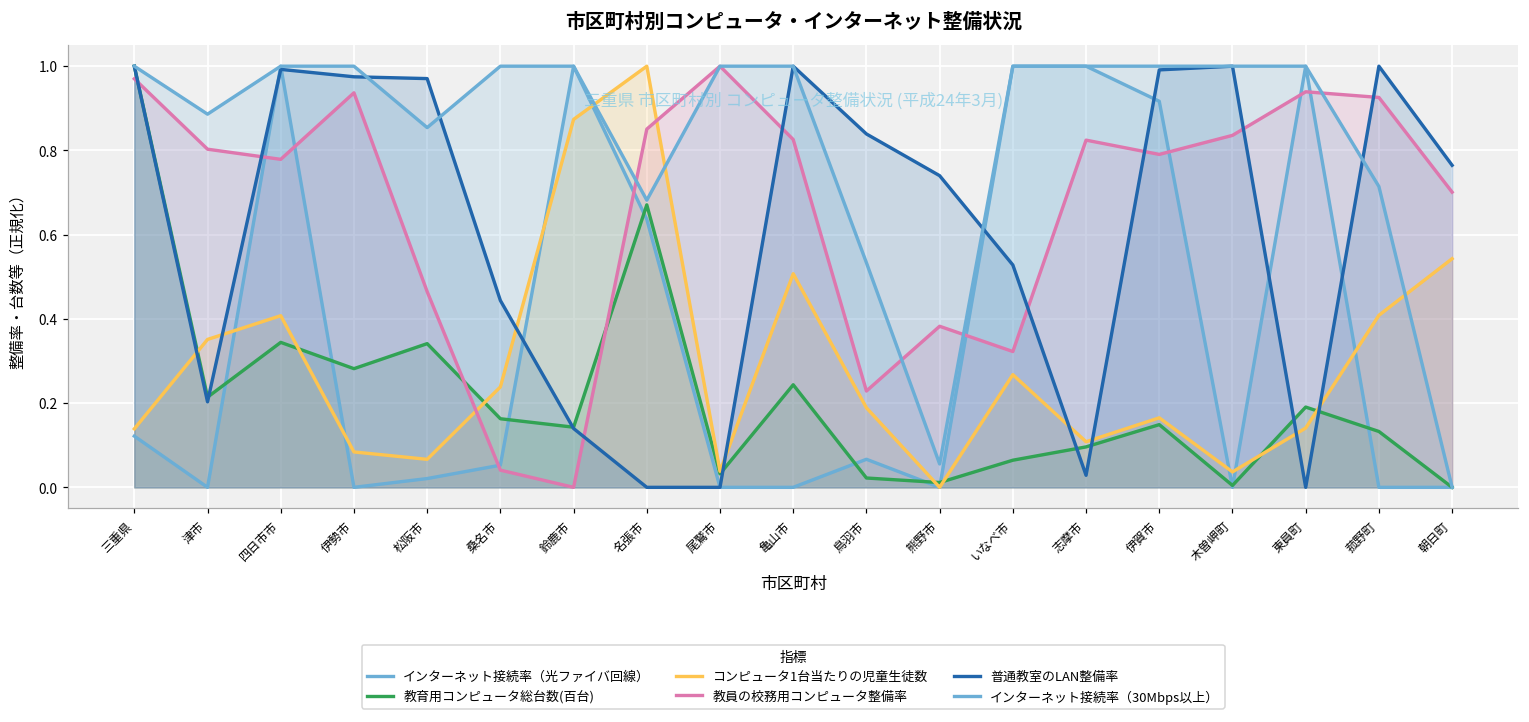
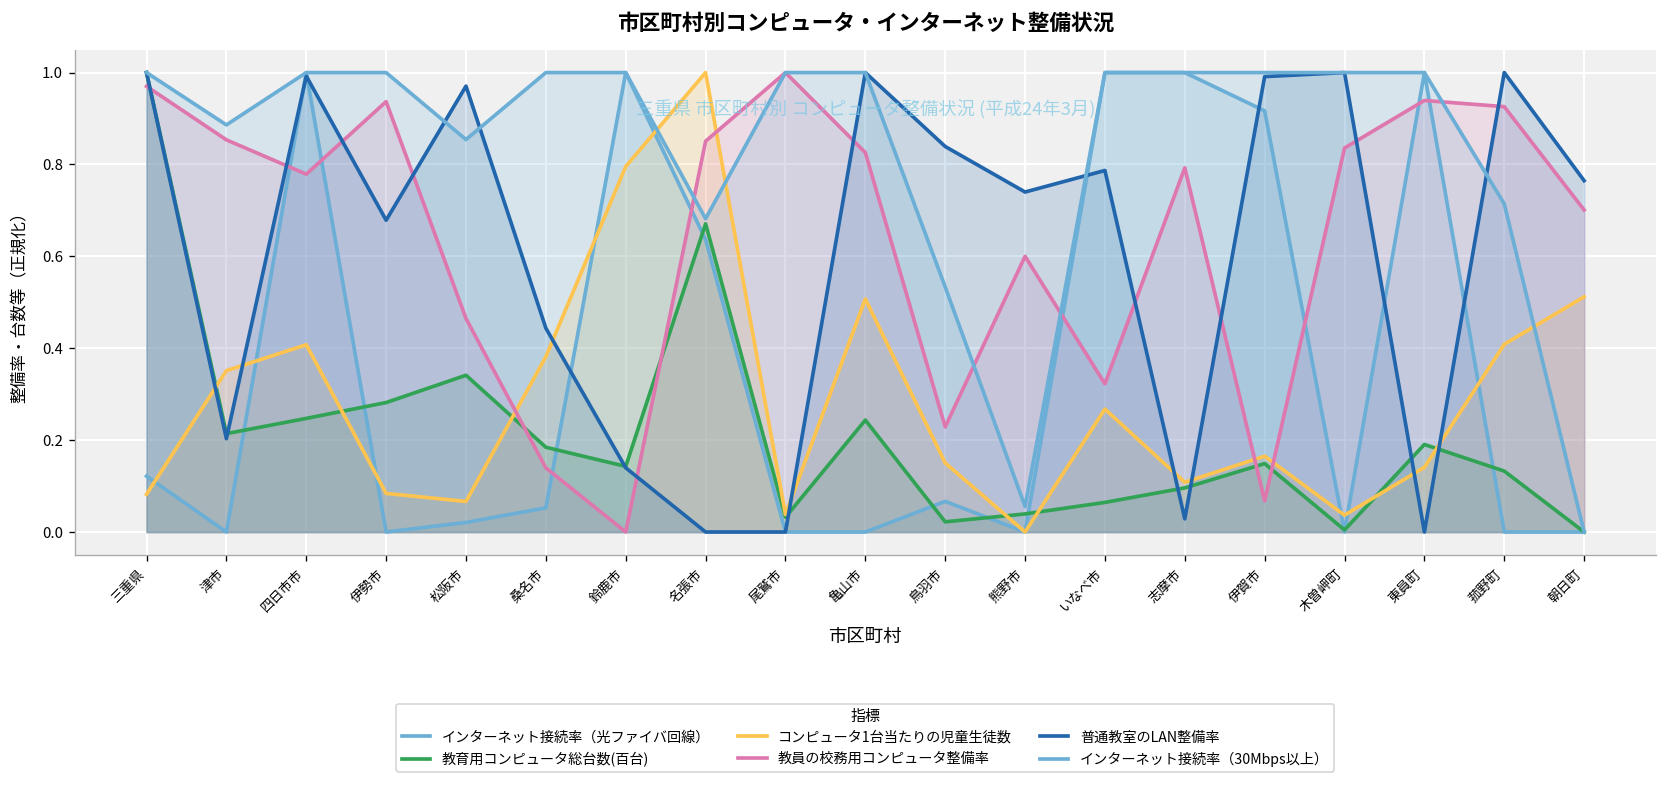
  {
    "教育用コンピュータ総台数(百台)": {
      "津市": 0.21,
-     "四日市市": 0.34,
+     "四日市市": 0.25,
      "伊勢市": 0.28,
      "松阪市": 0.34,
-     "桑名市": 0.16,
+     "桑名市": 0.18,
      "名張市": 0.67,
      "亀山市": 0.24,
      "鳥羽市": 0.02,
-     "熊野市": 0.01,
+     "熊野市": 0.04,
      "いなべ市": 0.06,
      "志摩市": 0.10,
      "伊賀市": 0.15,
      "東員町": 0.19,
      "菰野町": 0.13
    },
    "コンピュータ1台当たりの児童生徒数": {
-     "三重県": 0.14,
+     "三重県": 0.08,
      "津市": 0.35,
      "四日市市": 0.41,
      "伊勢市": 0.08,
      "松阪市": 0.07,
-     "桑名市": 0.24,
-     "鈴鹿市": 0.87,
+     "桑名市": 0.38,
+     "鈴鹿市": 0.80,
      "名張市": 1.00,
      "亀山市": 0.51,
-     "鳥羽市": 0.19,
+     "鳥羽市": 0.15,
      "いなべ市": 0.27,
      "志摩市": 0.11,
      "伊賀市": 0.17,
      "木曽岬町": 0.04,
      "東員町": 0.14,
      "菰野町": 0.41,
-     "朝日町": 0.54
+     "朝日町": 0.51
    },
    "教員の校務用コンピュータ整備率": {
      "三重県": 0.97,
-     "津市": 0.80,
+     "津市": 0.85,
      "四日市市": 0.78,
      "伊勢市": 0.94,
      "松阪市": 0.46,
-     "桑名市": 0.04,
+     "桑名市": 0.14,
      "鈴鹿市": 0.00,
      "名張市": 0.85,
      "亀山市": 0.83,
      "鳥羽市": 0.23,
-     "熊野市": 0.38,
+     "熊野市": 0.60,
      "いなべ市": 0.32,
-     "志摩市": 0.82,
-     "伊賀市": 0.79,
+     "志摩市": 0.79,
+     "伊賀市": 0.07,
      "木曽岬町": 0.84,
      "東員町": 0.94,
      "菰野町": 0.93,
      "朝日町": 0.70
    },
    "普通教室のLAN整備率": {
      "津市": 0.20,
      "四日市市": 0.99,
-     "伊勢市": 0.97,
+     "伊勢市": 0.68,
      "松阪市": 0.97,
      "桑名市": 0.44,
      "名張市": 0.00,
      "鳥羽市": 0.84,
      "熊野市": 0.74,
-     "いなべ市": 0.53,
+     "いなべ市": 0.79,
      "志摩市": 0.03,
      "伊賀市": 0.99,
      "東員町": 0.00,
      "菰野町": 1.00,
      "朝日町": 0.76
    }
  }
